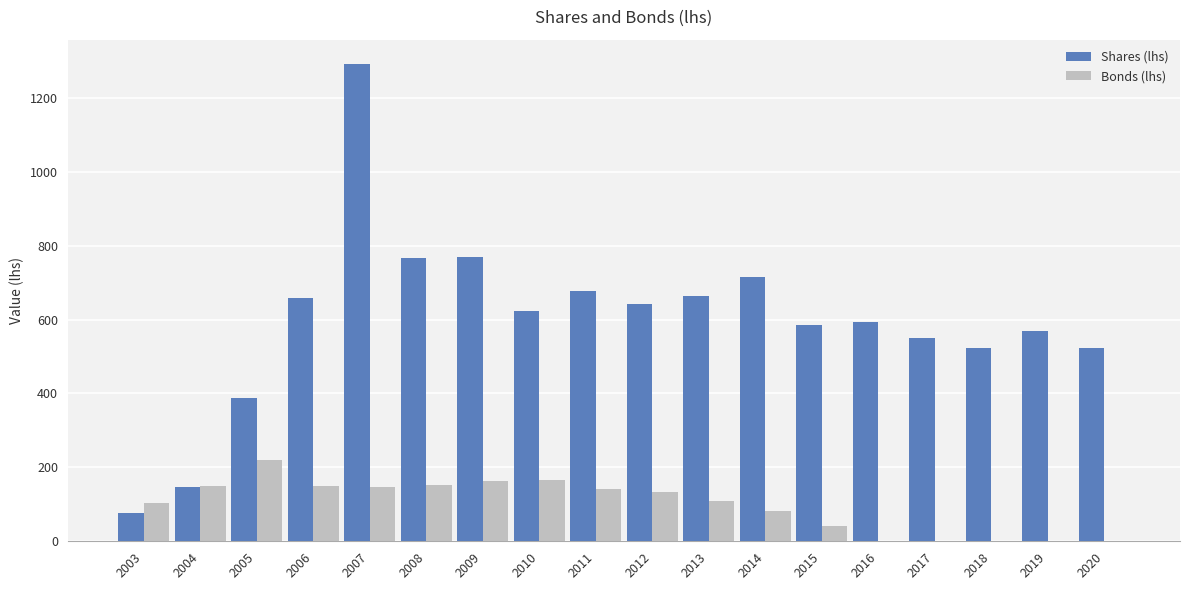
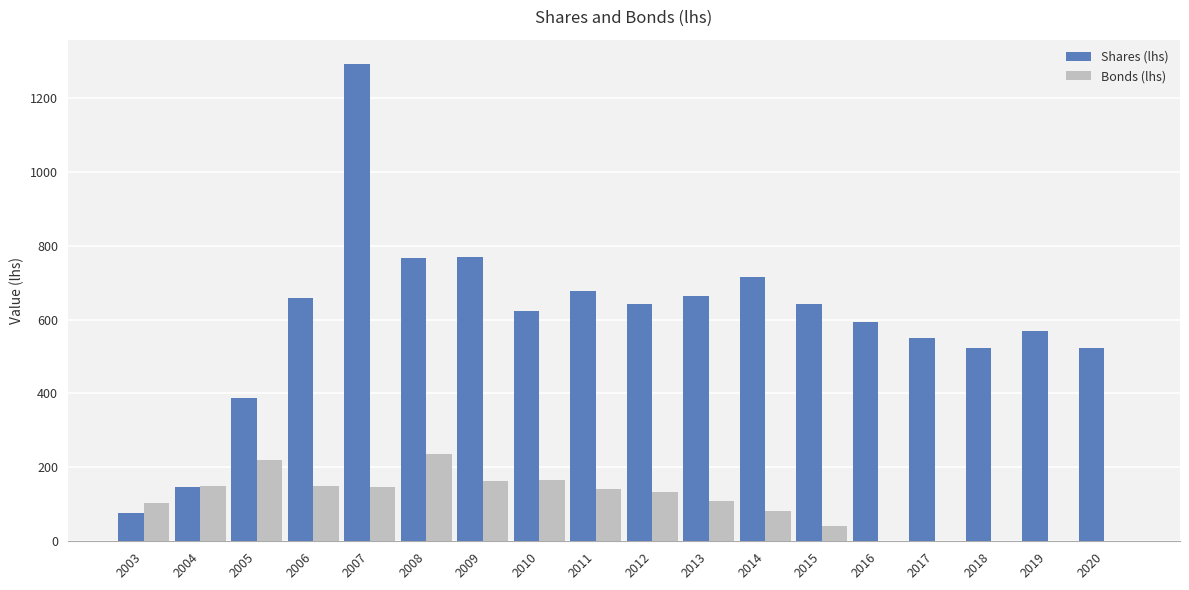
  {
    "Shares (lhs)": {
      "2003": 80,
      "2004": 150,
      "2005": 390,
      "2006": 660,
      "2007": 1290,
      "2008": 770,
      "2009": 770,
      "2010": 620,
      "2011": 680,
      "2012": 640,
      "2013": 660,
      "2014": 710,
-     "2015": 580,
+     "2015": 640,
      "2016": 590,
      "2017": 550,
      "2018": 520,
      "2019": 570,
      "2020": 520
    },
    "Bonds (lhs)": {
      "2003": 100,
      "2004": 150,
      "2005": 220,
      "2006": 150,
      "2007": 150,
-     "2008": 150,
+     "2008": 240,
      "2009": 160,
      "2010": 170,
      "2011": 140,
      "2012": 130,
      "2013": 110,
      "2014": 80,
      "2015": 40,
      "2016": 0,
      "2017": 0,
      "2018": 0,
      "2019": 0,
      "2020": 0
    }
  }
